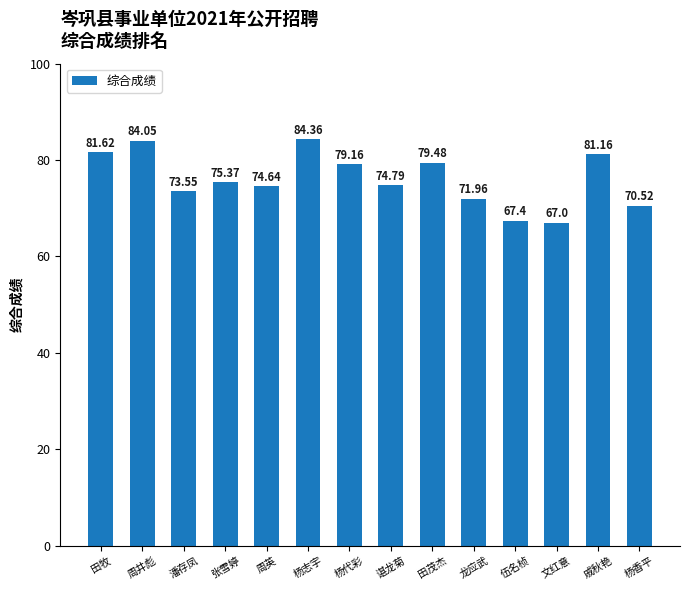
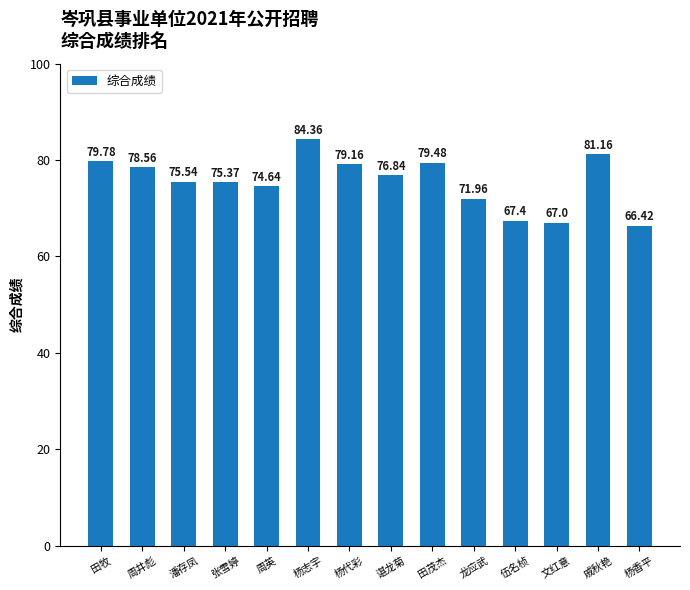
  {
-   "田牧": 81.62,
-   "周井彪": 84.05,
-   "潘存凤": 73.55,
+   "田牧": 79.78,
+   "周井彪": 78.56,
+   "潘存凤": 75.54,
    "张雪婷": 75.37,
    "周英": 74.64,
    "杨志宇": 84.36,
    "杨代彩": 79.16,
-   "谌龙菊": 74.79,
+   "谌龙菊": 76.84,
    "田茂杰": 79.48,
    "龙应武": 71.96,
    "伍名桢": 67.4,
    "文红意": 67.0,
    "戚秋艳": 81.16,
-   "杨香平": 70.52
+   "杨香平": 66.42
  }
